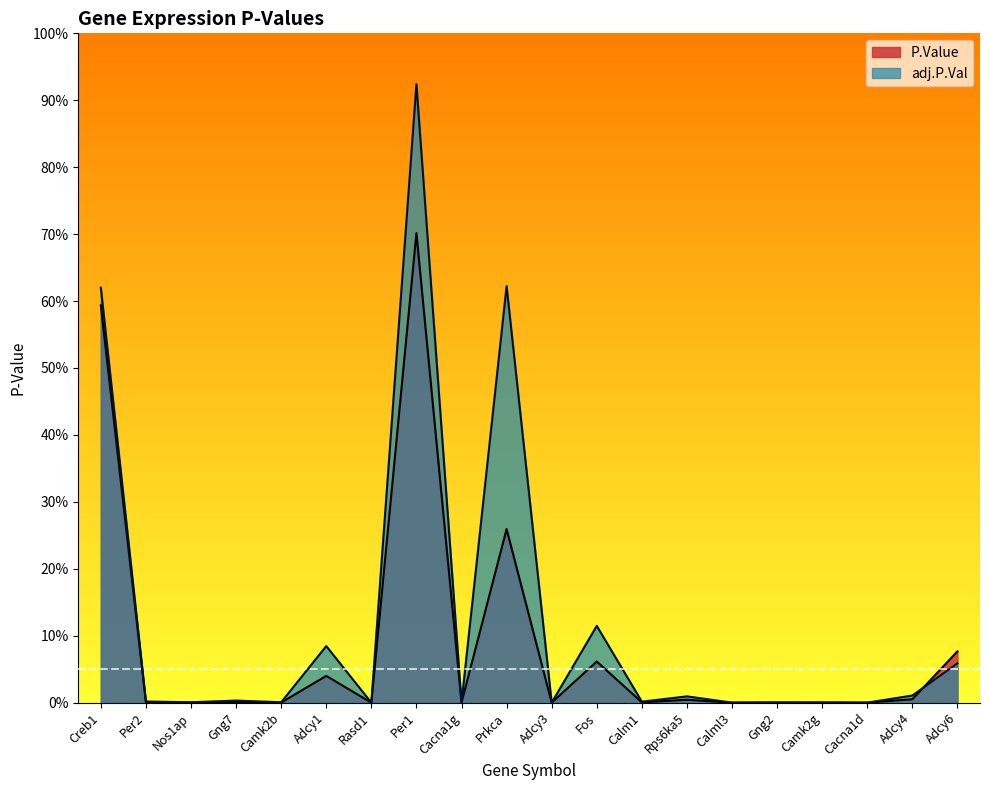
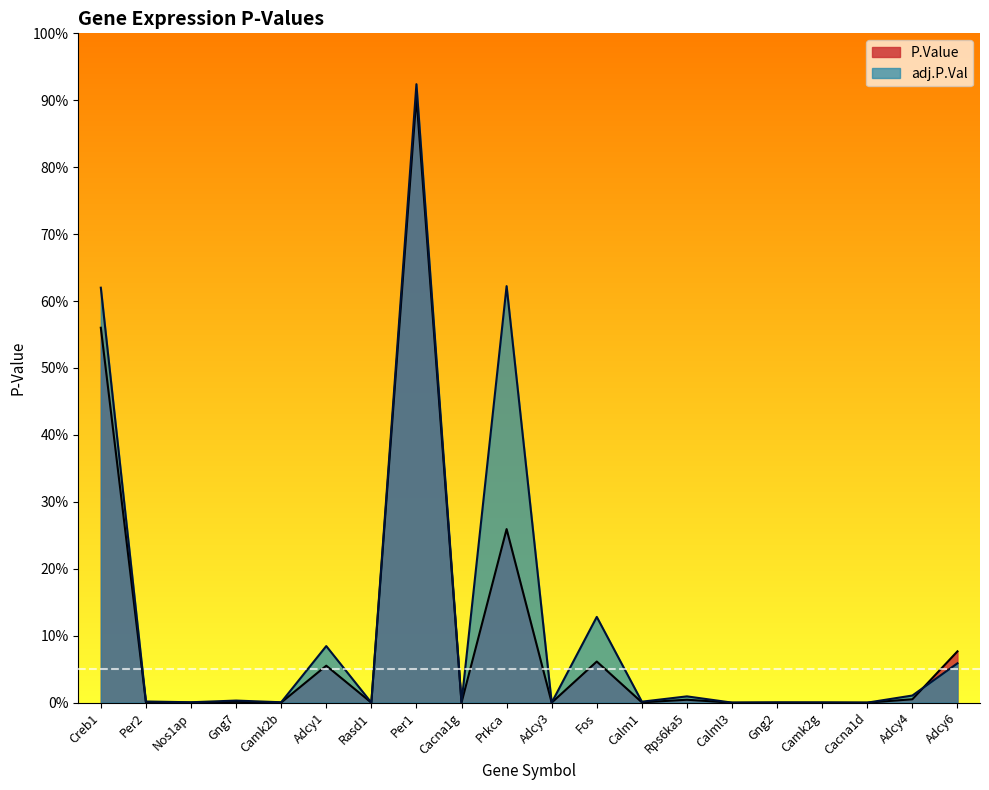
  {
    "P.Value": {
-     "Creb1": "59%",
-     "Adcy1": "4%",
-     "Per1": "70%",
+     "Creb1": "56%",
+     "Adcy1": "6%",
+     "Per1": "90%",
      "Prkca": "26%",
      "Fos": "6%",
      "Rps6ka5": "0%",
      "Adcy4": "1%",
      "Adcy6": "8%"
    },
    "adj.P.Val": {
      "Creb1": "62%",
      "Adcy1": "8%",
      "Per1": "92%",
      "Prkca": "62%",
-     "Fos": "11%",
+     "Fos": "13%",
      "Rps6ka5": "1%",
      "Adcy4": "1%",
      "Adcy6": "6%"
    }
  }
